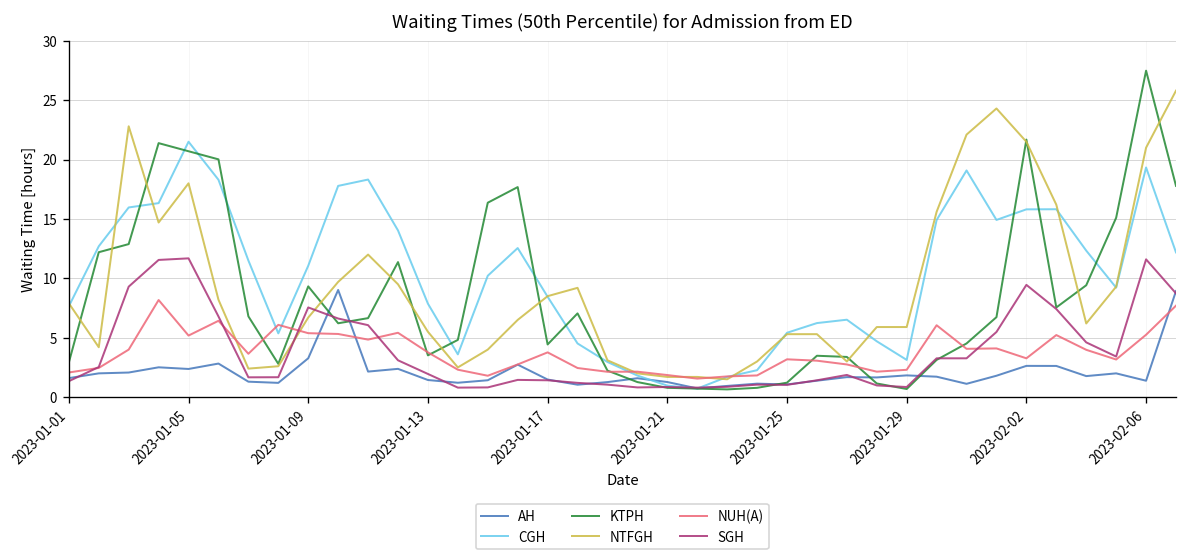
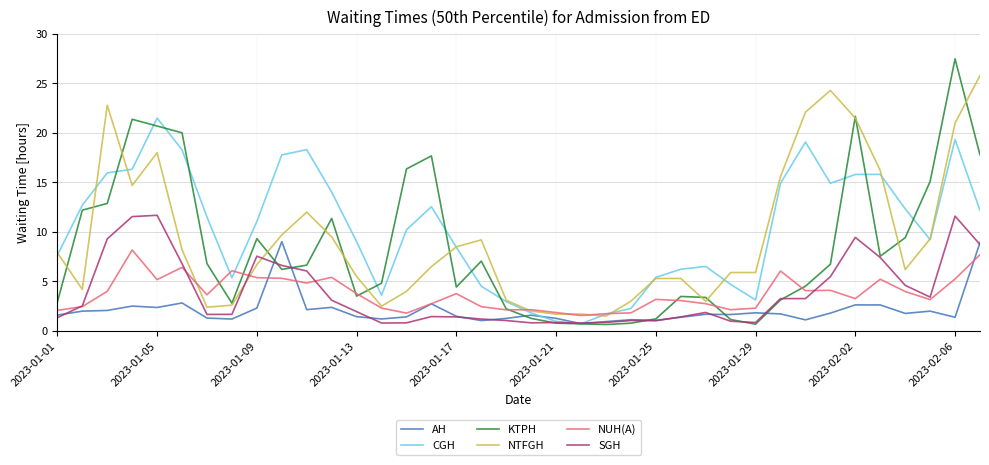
  {
    "AH": {
      "2023-01-01": 2,
      "2023-01-05": 2,
-     "2023-01-09": 3,
+     "2023-01-09": 2,
      "2023-01-13": 1,
      "2023-01-21": 1,
      "2023-01-29": 2,
      "2023-02-02": 3,
      "2023-02-06": 1
    },
    "CGH": {
      "2023-01-05": 22,
      "2023-01-09": 11,
-     "2023-01-13": 8,
+     "2023-01-13": 9,
      "2023-01-29": 3,
      "2023-02-02": 16,
      "2023-02-06": 19
    },
    "KTPH": {
      "2023-01-01": 3,
      "2023-01-05": 21,
      "2023-01-09": 9,
      "2023-01-17": 4,
      "2023-02-06": 27
    },
    "NTFGH": {
      "2023-01-05": 18,
      "2023-01-09": 7,
      "2023-01-13": 6,
      "2023-01-29": 6,
      "2023-02-06": 21
    },
    "NUH(A)": {
      "2023-01-01": 2,
      "2023-01-05": 5,
      "2023-01-09": 5,
      "2023-01-17": 4,
      "2023-01-25": 3,
      "2023-01-29": 2,
      "2023-02-02": 3,
      "2023-02-06": 5
    },
    "SGH": {
      "2023-01-01": 1,
      "2023-01-05": 12,
      "2023-01-09": 8,
      "2023-01-13": 2,
      "2023-02-02": 9,
      "2023-02-06": 12
    }
  }
